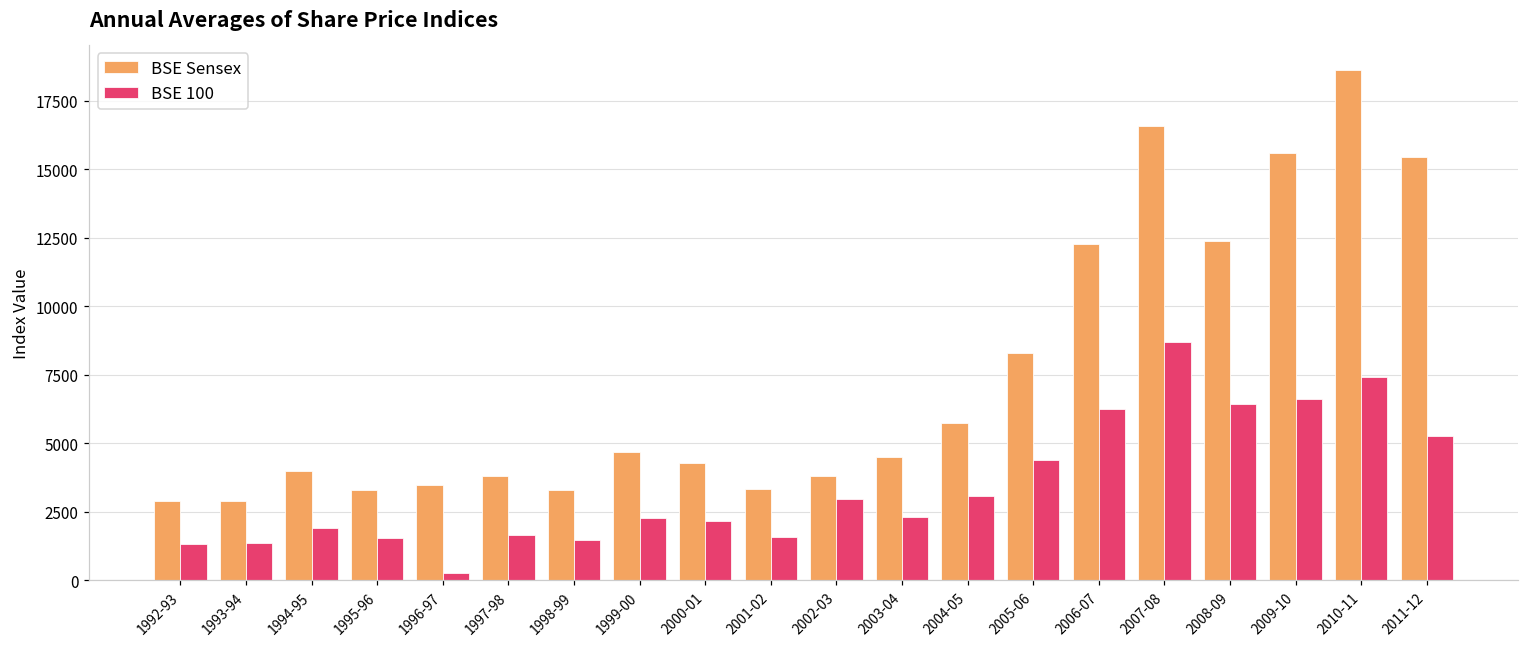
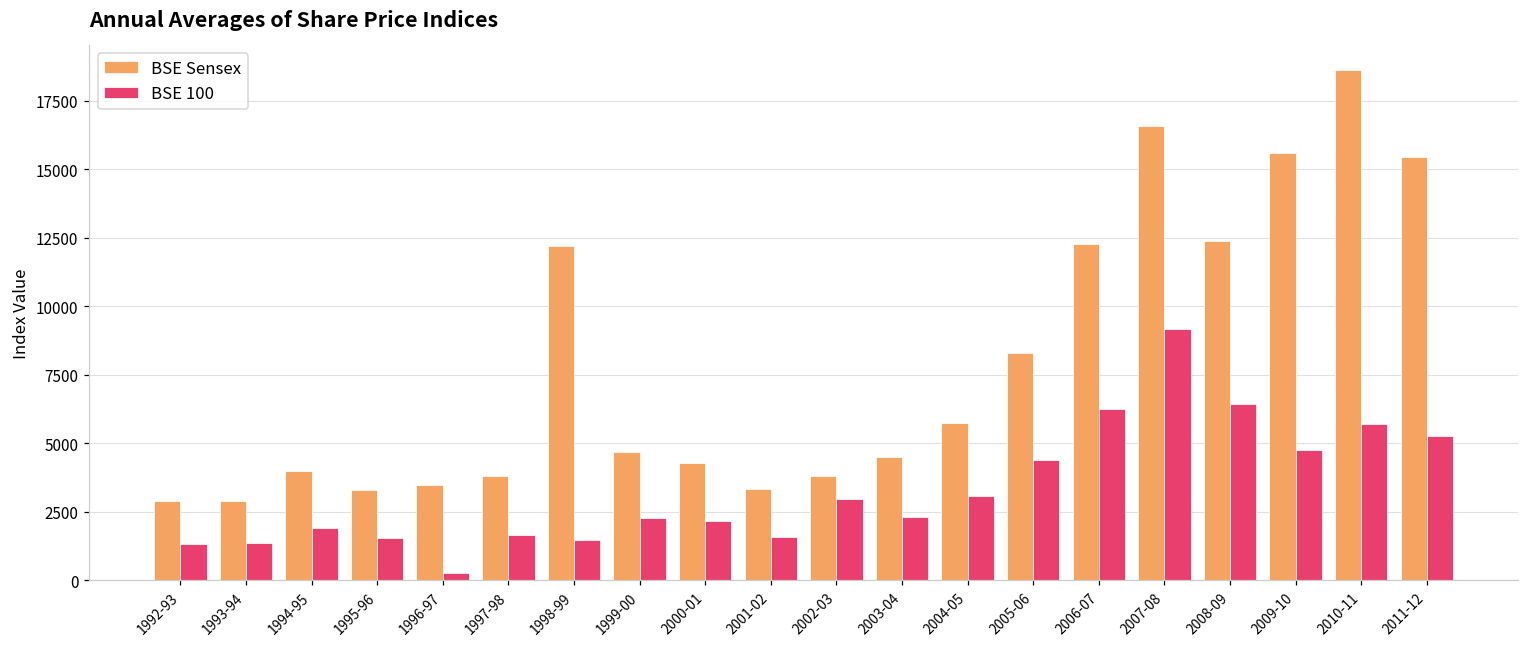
  {
    "BSE Sensex": {
      "1992-93": 2900,
      "1993-94": 2900,
      "1994-95": 4000,
      "1995-96": 3300,
      "1996-97": 3500,
      "1997-98": 3800,
-     "1998-99": 3300,
+     "1998-99": 12200,
      "1999-00": 4700,
      "2000-01": 4300,
      "2001-02": 3300,
      "2002-03": 3800,
      "2003-04": 4500,
      "2004-05": 5700,
      "2005-06": 8300,
      "2006-07": 12300,
      "2007-08": 16600,
      "2008-09": 12400,
      "2009-10": 15600,
      "2010-11": 18600,
      "2011-12": 15400
    },
    "BSE 100": {
      "1992-93": 1300,
      "1993-94": 1400,
      "1994-95": 1900,
      "1995-96": 1500,
      "1996-97": 300,
      "1997-98": 1700,
      "1998-99": 1500,
      "1999-00": 2300,
      "2000-01": 2200,
      "2001-02": 1600,
      "2002-03": 3000,
      "2003-04": 2300,
      "2004-05": 3100,
      "2005-06": 4400,
      "2006-07": 6200,
-     "2007-08": 8700,
+     "2007-08": 9200,
      "2008-09": 6400,
-     "2009-10": 6600,
-     "2010-11": 7400,
+     "2009-10": 4700,
+     "2010-11": 5700,
      "2011-12": 5300
    }
  }
